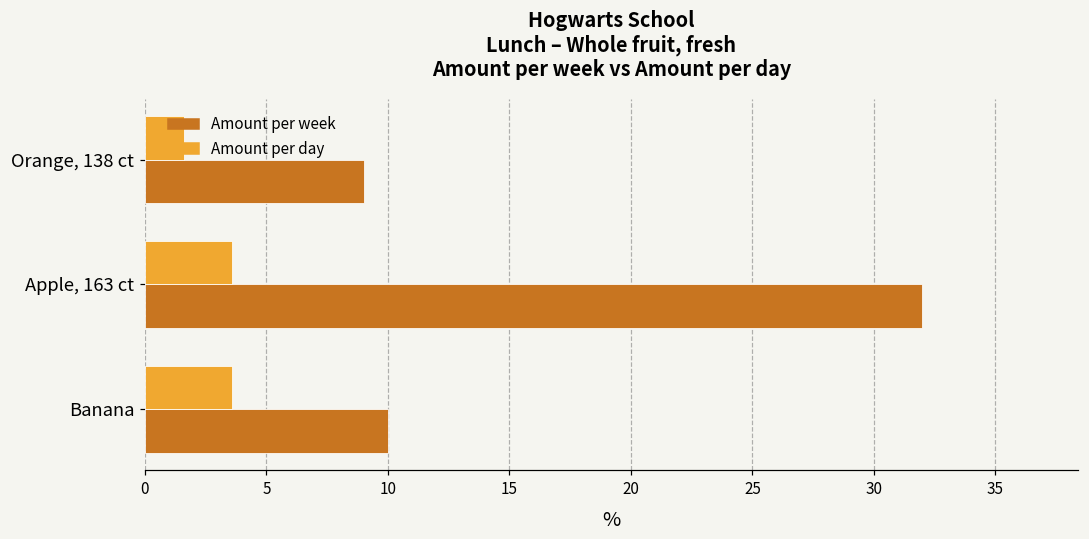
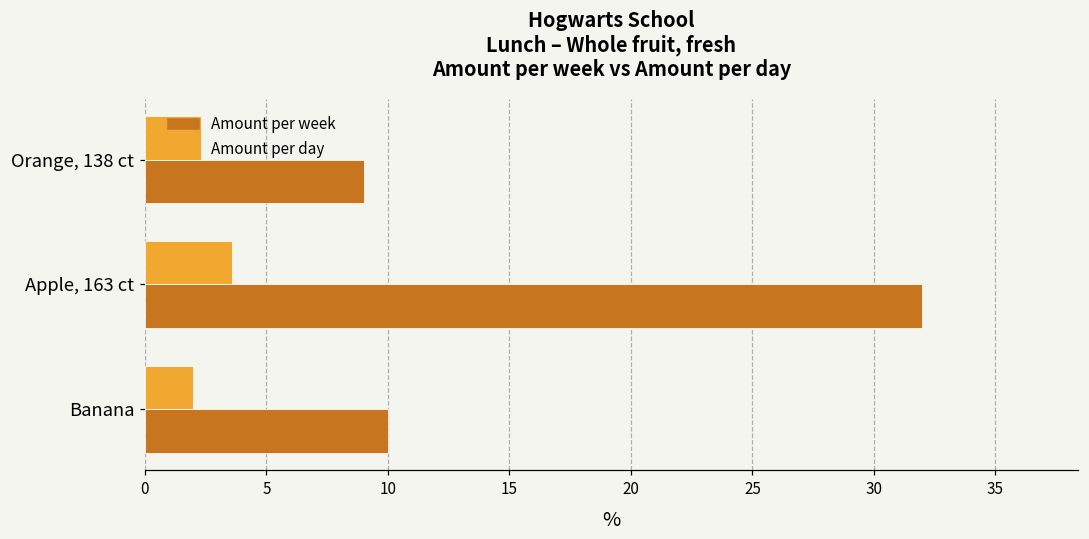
  {
    "Amount per week": {
      "Orange, 138 ct": 9.0,
      "Apple, 163 ct": 32.0,
      "Banana": 10.0
    },
    "Amount per day": {
-     "Orange, 138 ct": 1.6,
+     "Orange, 138 ct": 2.3,
      "Apple, 163 ct": 3.6,
-     "Banana": 3.6
+     "Banana": 2.0
    }
  }
